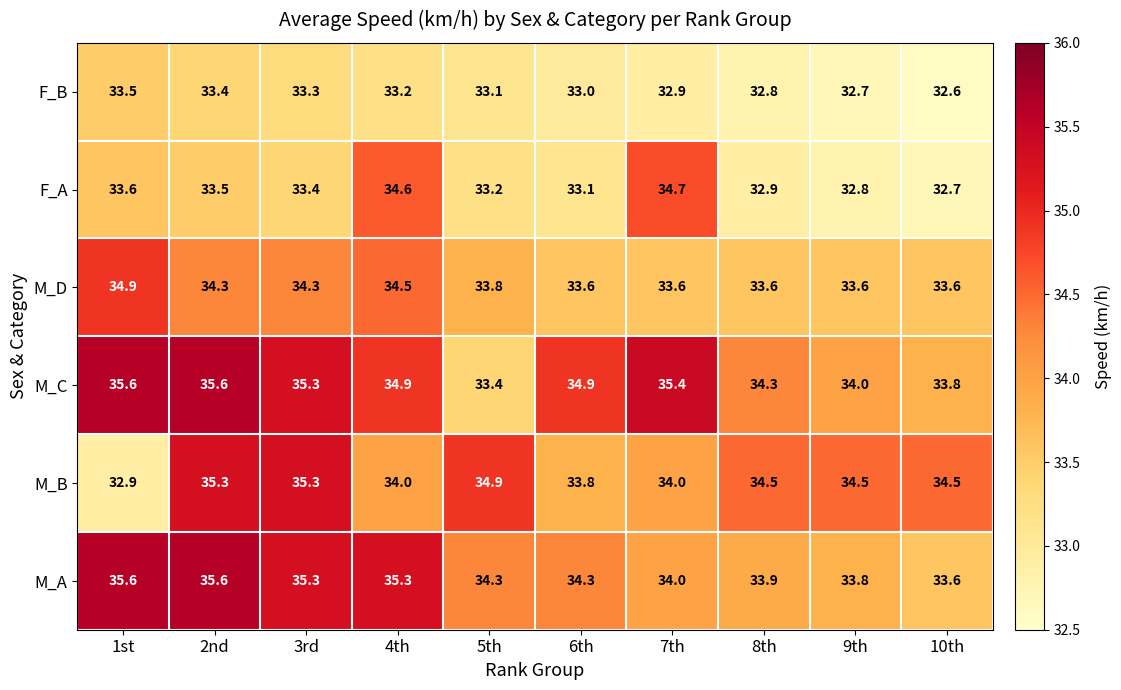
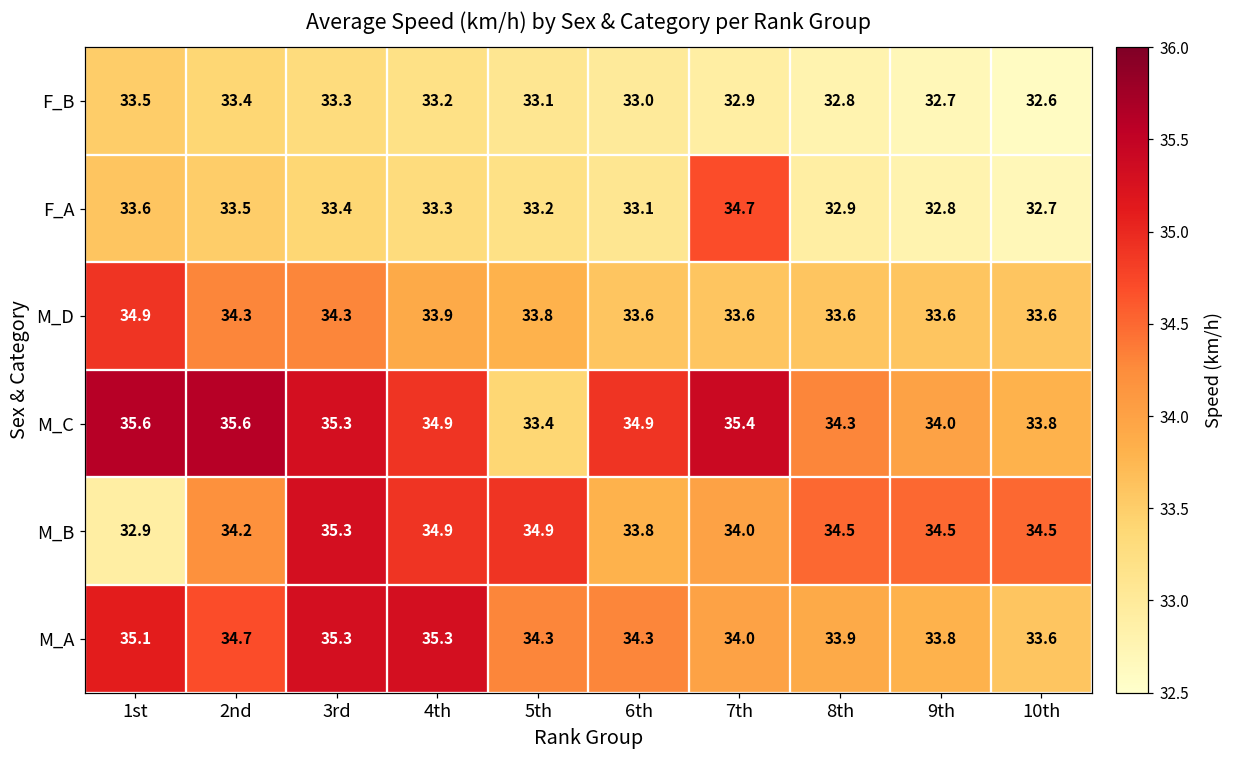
  {
    "F_B": {
      "1st": 33.5,
      "2nd": 33.4,
      "3rd": 33.3,
      "4th": 33.2,
      "5th": 33.1,
      "6th": 33.0,
      "7th": 32.9,
      "8th": 32.8,
      "9th": 32.7,
      "10th": 32.6
    },
    "F_A": {
      "1st": 33.6,
      "2nd": 33.5,
      "3rd": 33.4,
-     "4th": 34.6,
+     "4th": 33.3,
      "5th": 33.2,
      "6th": 33.1,
      "7th": 34.7,
      "8th": 32.9,
      "9th": 32.8,
      "10th": 32.7
    },
    "M_D": {
      "1st": 34.9,
      "2nd": 34.3,
      "3rd": 34.3,
-     "4th": 34.5,
+     "4th": 33.9,
      "5th": 33.8,
      "6th": 33.6,
      "7th": 33.6,
      "8th": 33.6,
      "9th": 33.6,
      "10th": 33.6
    },
    "M_C": {
      "1st": 35.6,
      "2nd": 35.6,
      "3rd": 35.3,
      "4th": 34.9,
      "5th": 33.4,
      "6th": 34.9,
      "7th": 35.4,
      "8th": 34.3,
      "9th": 34.0,
      "10th": 33.8
    },
    "M_B": {
      "1st": 32.9,
-     "2nd": 35.3,
+     "2nd": 34.2,
      "3rd": 35.3,
-     "4th": 34.0,
+     "4th": 34.9,
      "5th": 34.9,
      "6th": 33.8,
      "7th": 34.0,
      "8th": 34.5,
      "9th": 34.5,
      "10th": 34.5
    },
    "M_A": {
-     "1st": 35.6,
-     "2nd": 35.6,
+     "1st": 35.1,
+     "2nd": 34.7,
      "3rd": 35.3,
      "4th": 35.3,
      "5th": 34.3,
      "6th": 34.3,
      "7th": 34.0,
      "8th": 33.9,
      "9th": 33.8,
      "10th": 33.6
    }
  }
